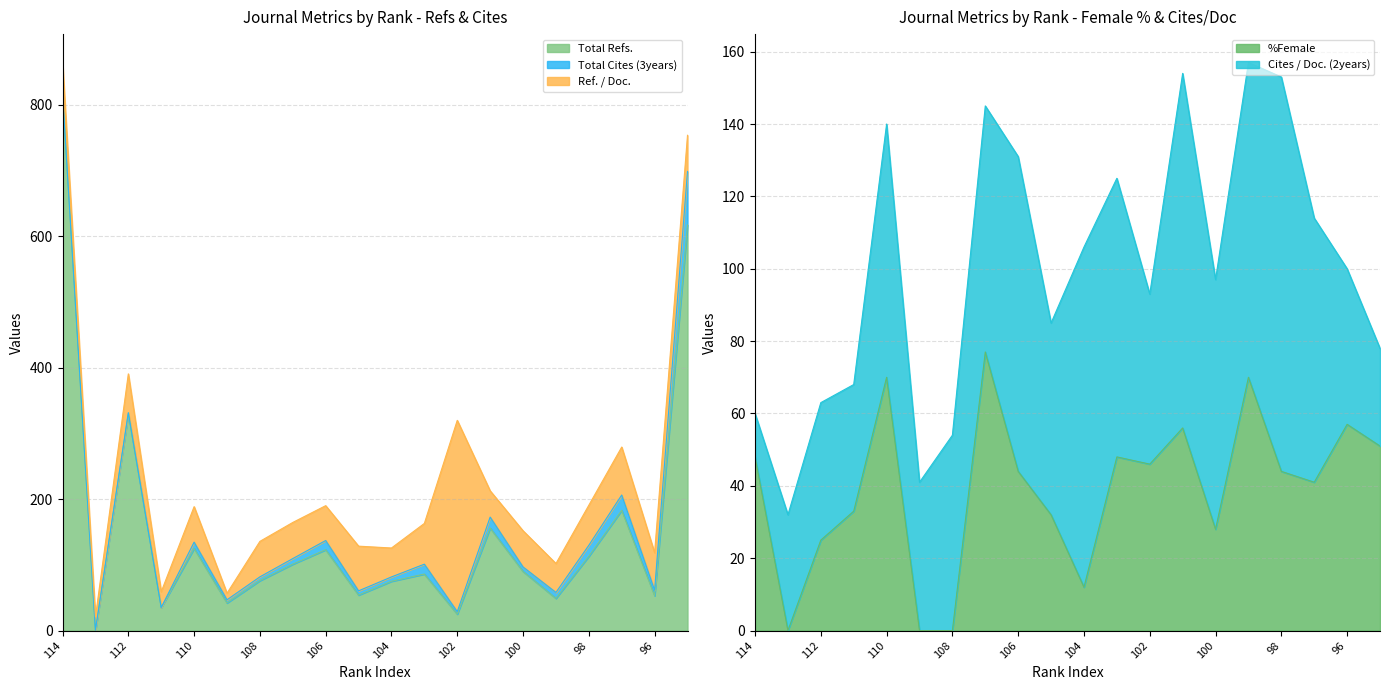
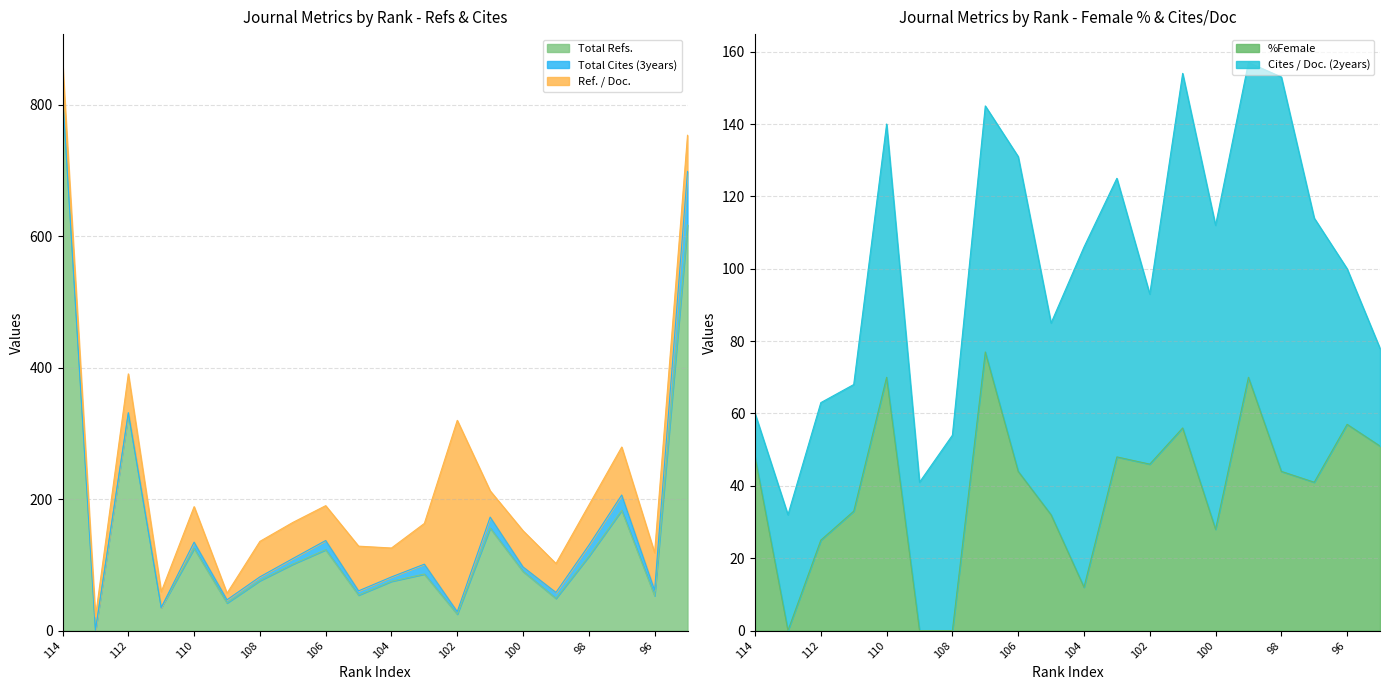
  {
    "Journal Metrics by Rank - Refs & Cites": {
      "Total Refs.": {
        "110": 130,
        "108": 80,
        "106": 120,
        "104": 80,
        "100": 90,
        "98": 110,
        "96": 50
      }
    },
    "Journal Metrics by Rank - Female % & Cites/Doc": {
      "%Female": {
        "114": 48,
        "112": 25,
        "110": 70,
        "108": 0,
        "106": 44,
        "104": 12,
        "102": 46,
        "100": 28,
        "98": 44,
        "96": 57
      },
      "Cites / Doc. (2years)": {
        "114": 12,
        "112": 38,
        "110": 70,
        "108": 54,
        "106": 87,
        "104": 94,
        "102": 47,
-       "100": 69,
+       "100": 84,
        "98": 109,
        "96": 43
      }
    }
  }
